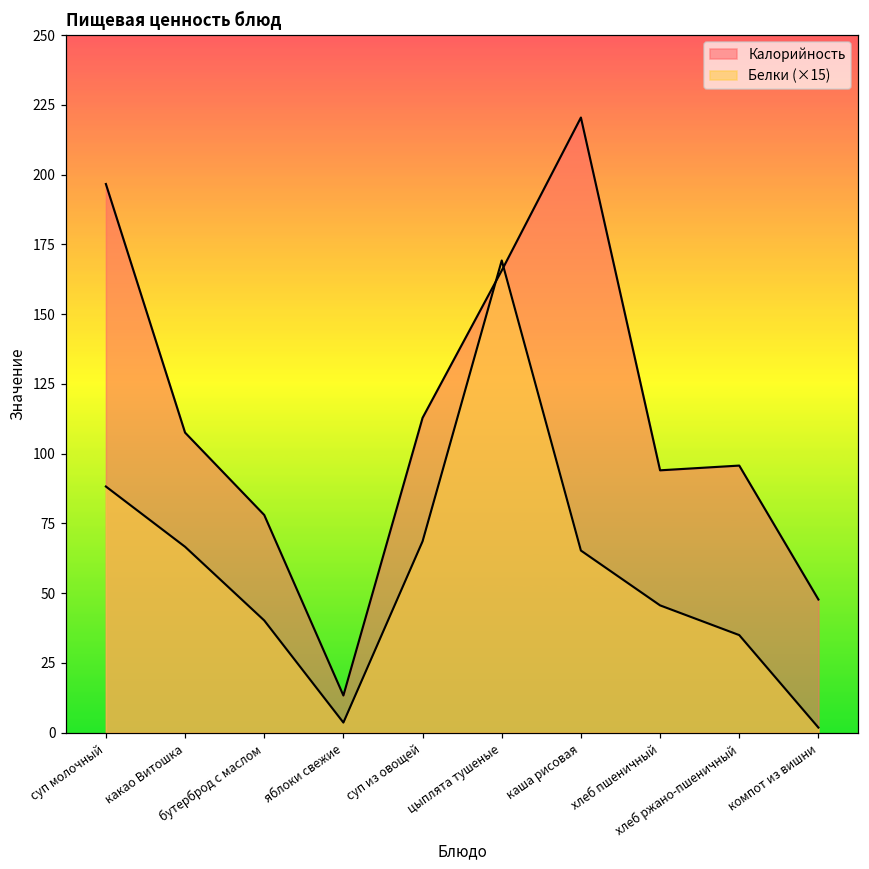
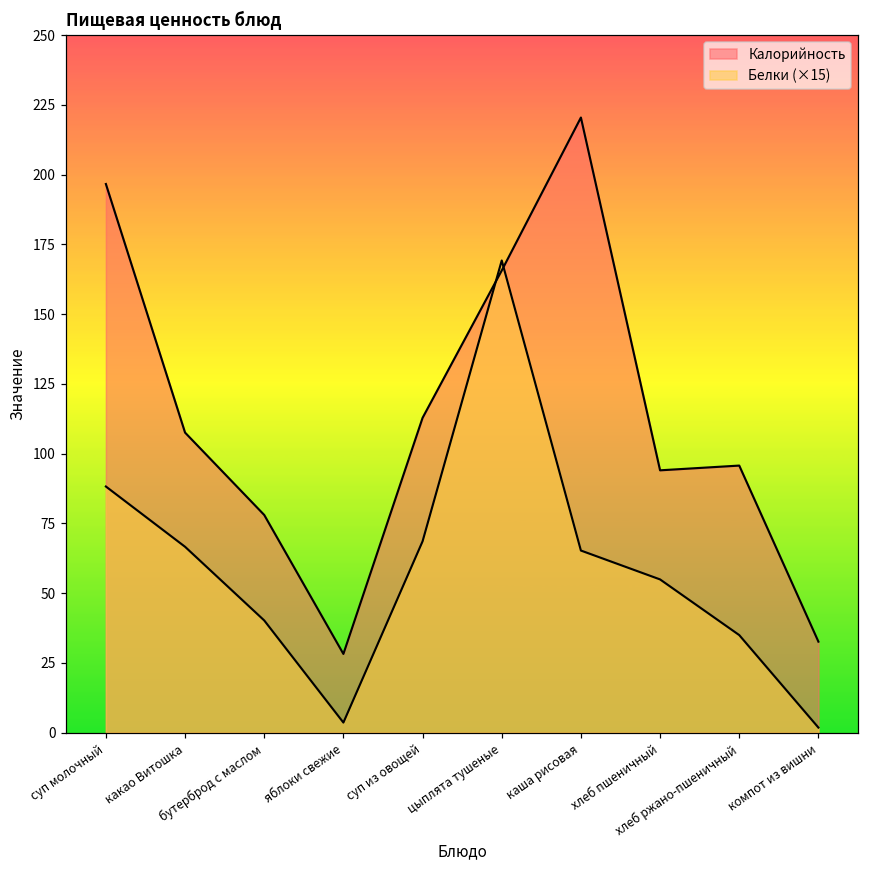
  {
    "Калорийность": {
      "суп молочный": 197,
      "какао Витошка": 108,
      "бутерброд с маслом": 78,
-     "яблоки свежие": 13,
+     "яблоки свежие": 28,
      "суп из овощей": 113,
      "цыплята тушеные": 166,
      "каша рисовая": 220,
      "хлеб пшеничный": 94,
      "хлеб ржано-пшеничный": 96,
-     "компот из вишни": 48
+     "компот из вишни": 33
    },
    "Белки (×15)": {
      "суп молочный": 88,
      "какао Витошка": 67,
      "бутерброд с маслом": 40,
      "яблоки свежие": 4,
      "суп из овощей": 69,
      "цыплята тушеные": 169,
      "каша рисовая": 65,
-     "хлеб пшеничный": 46,
+     "хлеб пшеничный": 55,
      "хлеб ржано-пшеничный": 35,
      "компот из вишни": 2
    }
  }
